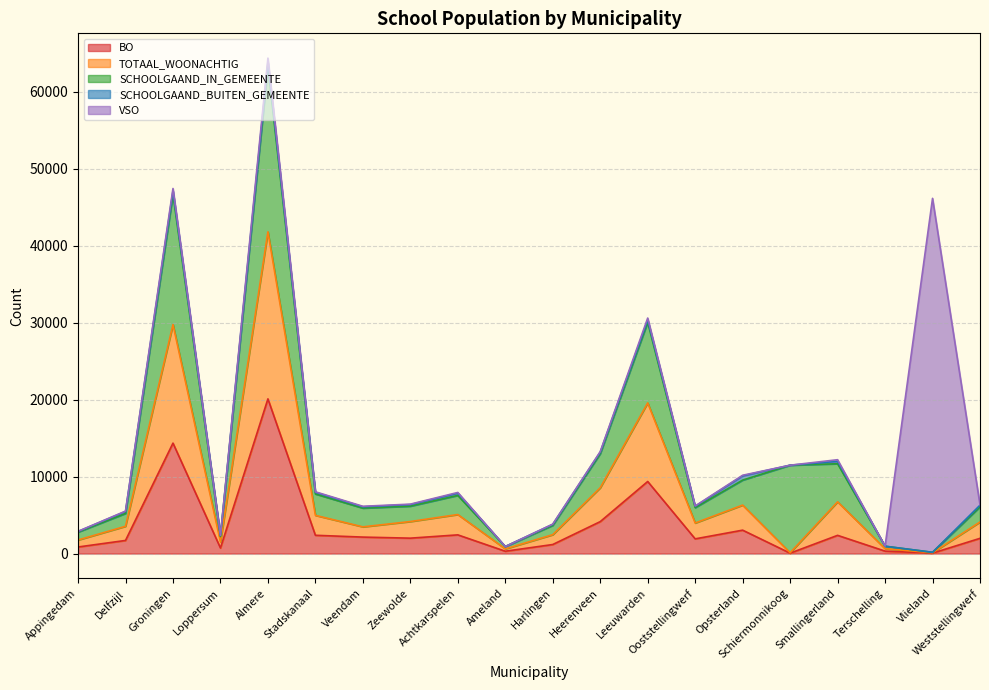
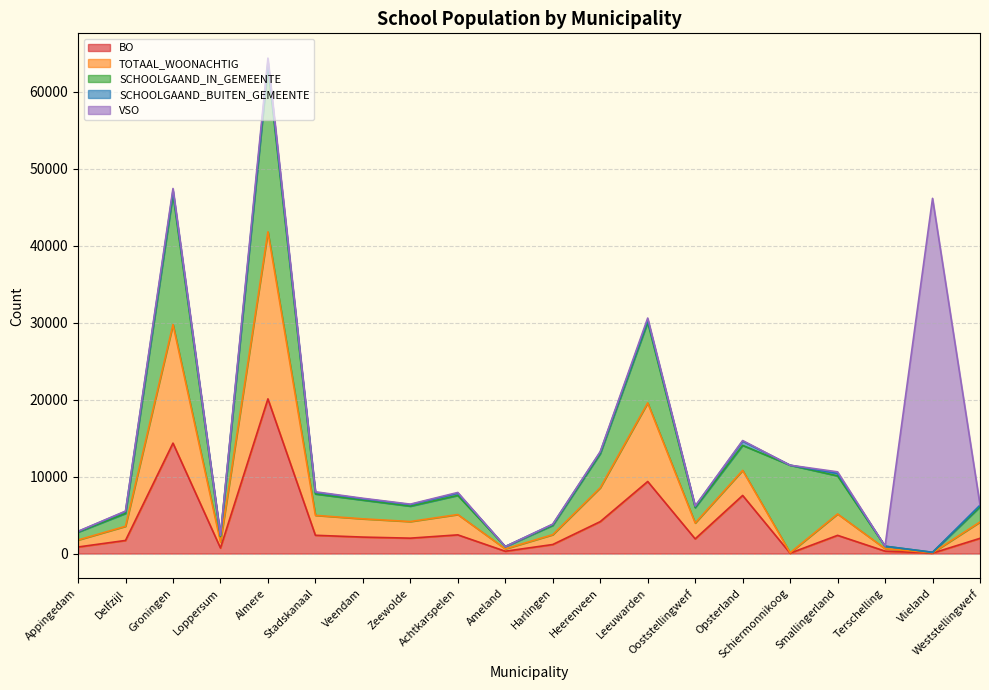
  {
    "BO": {
      "Appingedam": 1000,
      "Delfzijl": 2000,
      "Groningen": 14000,
      "Loppersum": 1000,
      "Almere": 20000,
      "Stadskanaal": 2000,
      "Veendam": 2000,
      "Zeewolde": 2000,
      "Achtkarspelen": 2000,
      "Harlingen": 1000,
      "Heerenveen": 4000,
      "Leeuwarden": 9000,
      "Ooststellingwerf": 2000,
-     "Opsterland": 3000,
+     "Opsterland": 8000,
      "Smallingerland": 2000,
      "Weststellingwerf": 2000
    },
    "TOTAAL_WOONACHTIG": {
      "Appingedam": 1000,
      "Delfzijl": 2000,
      "Groningen": 15000,
      "Loppersum": 1000,
      "Almere": 22000,
      "Stadskanaal": 3000,
-     "Veendam": 1000,
+     "Veendam": 2000,
      "Zeewolde": 2000,
      "Achtkarspelen": 3000,
      "Harlingen": 1000,
      "Heerenveen": 4000,
      "Leeuwarden": 10000,
      "Ooststellingwerf": 2000,
      "Opsterland": 3000,
-     "Smallingerland": 4000,
+     "Smallingerland": 3000,
      "Weststellingwerf": 2000
    },
    "SCHOOLGAAND_IN_GEMEENTE": {
      "Groningen": 17000,
      "Opsterland": 3000
    },
    "VSO": {
      "Vlieland": 46000
    }
  }
